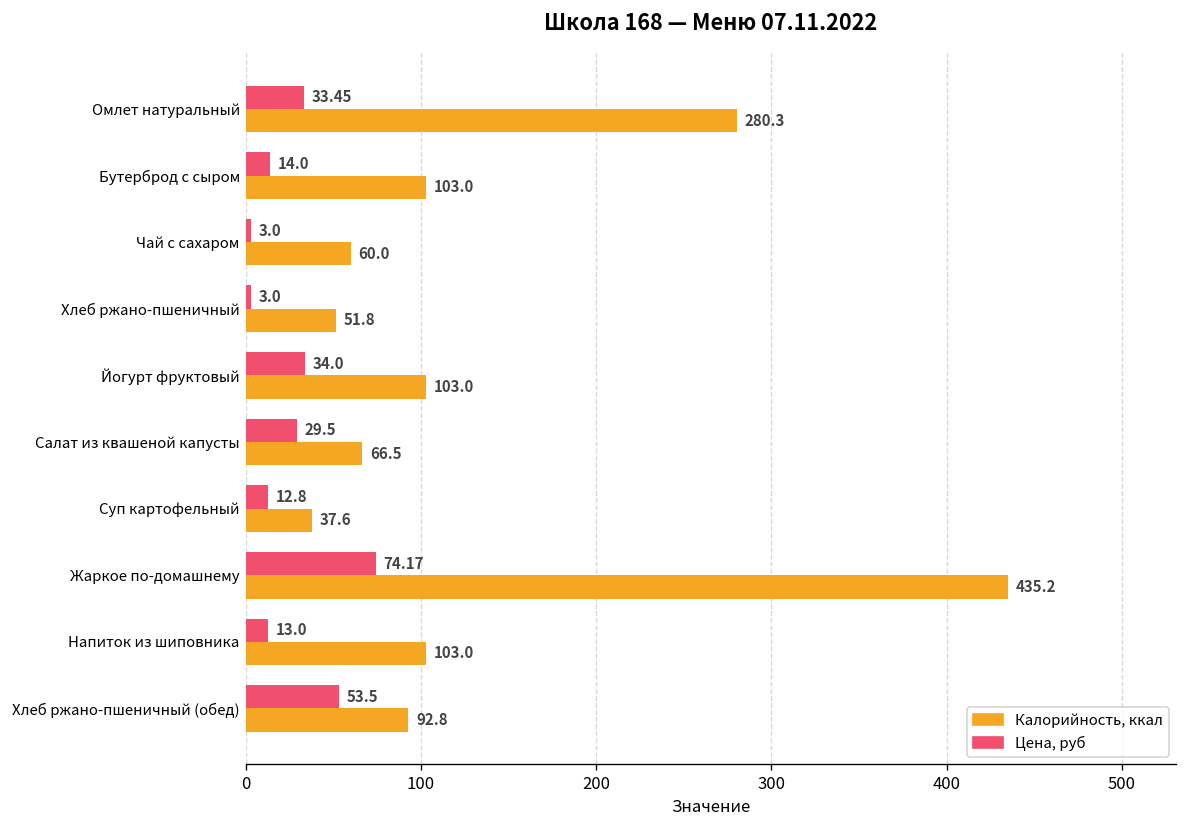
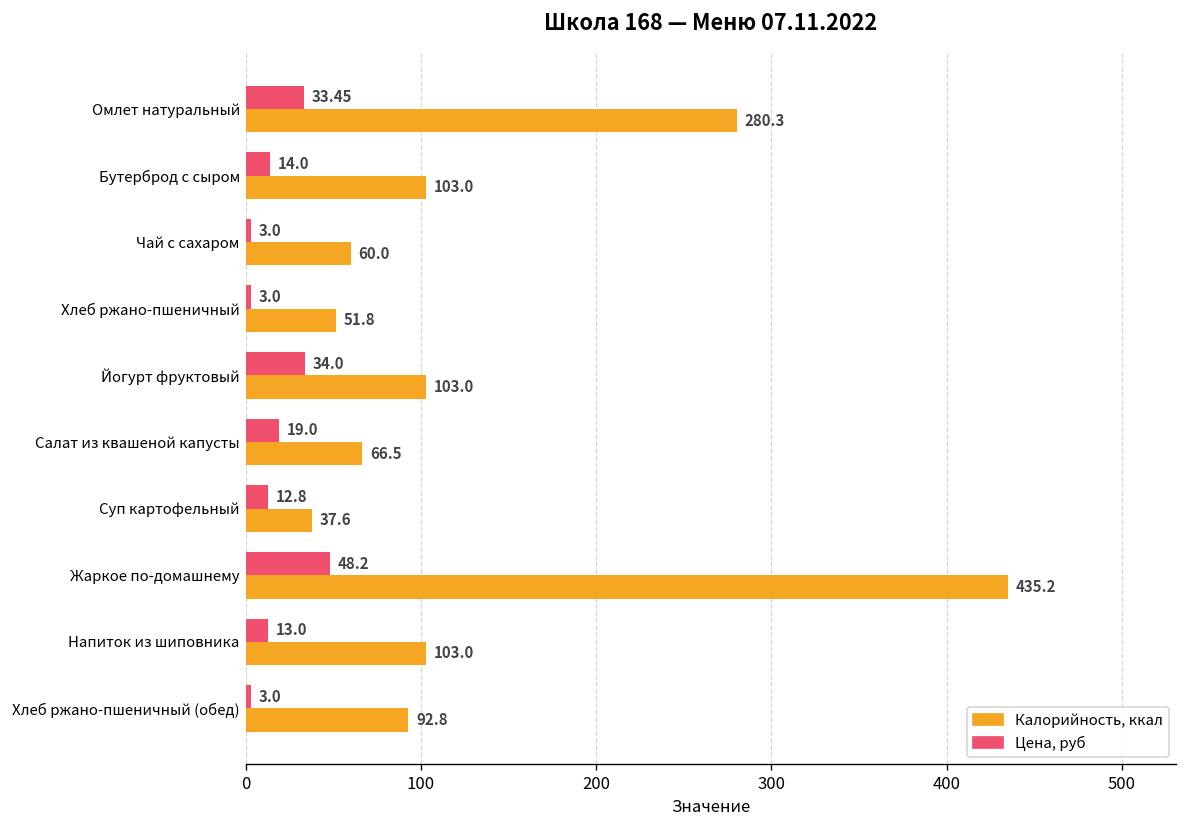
  {
    "Калорийность, ккал": {
      "Омлет натуральный": 280.3,
      "Бутерброд с сыром": 103.0,
      "Чай с сахаром": 60.0,
      "Хлеб ржано-пшеничный": 51.8,
      "Йогурт фруктовый": 103.0,
      "Салат из квашеной капусты": 66.5,
      "Суп картофельный": 37.6,
      "Жаркое по-домашнему": 435.2,
      "Напиток из шиповника": 103.0,
      "Хлеб ржано-пшеничный (обед)": 92.8
    },
    "Цена, руб": {
      "Омлет натуральный": 33.45,
      "Бутерброд с сыром": 14.0,
      "Чай с сахаром": 3.0,
      "Хлеб ржано-пшеничный": 3.0,
      "Йогурт фруктовый": 34.0,
-     "Салат из квашеной капусты": 29.5,
+     "Салат из квашеной капусты": 19.0,
      "Суп картофельный": 12.8,
-     "Жаркое по-домашнему": 74.17,
+     "Жаркое по-домашнему": 48.2,
      "Напиток из шиповника": 13.0,
-     "Хлеб ржано-пшеничный (обед)": 53.5
+     "Хлеб ржано-пшеничный (обед)": 3.0
    }
  }
